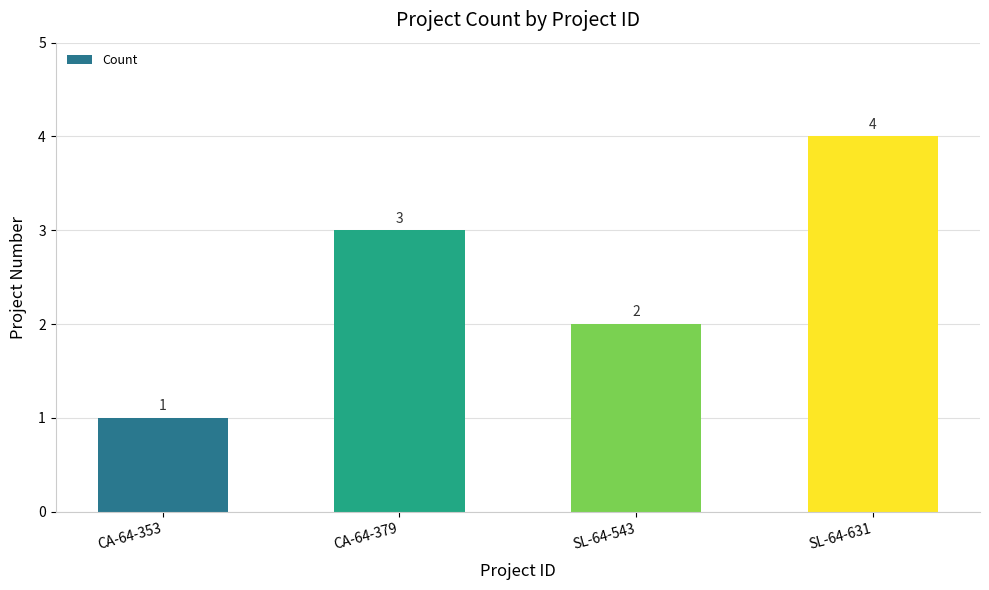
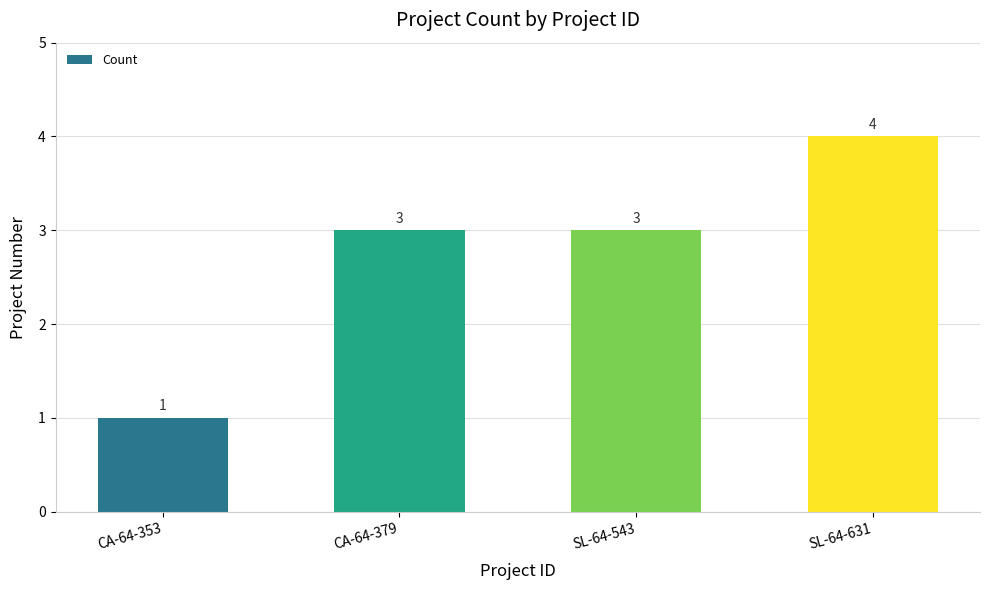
  {
    "CA-64-353": 1,
    "CA-64-379": 3,
-   "SL-64-543": 2,
+   "SL-64-543": 3,
    "SL-64-631": 4
  }
